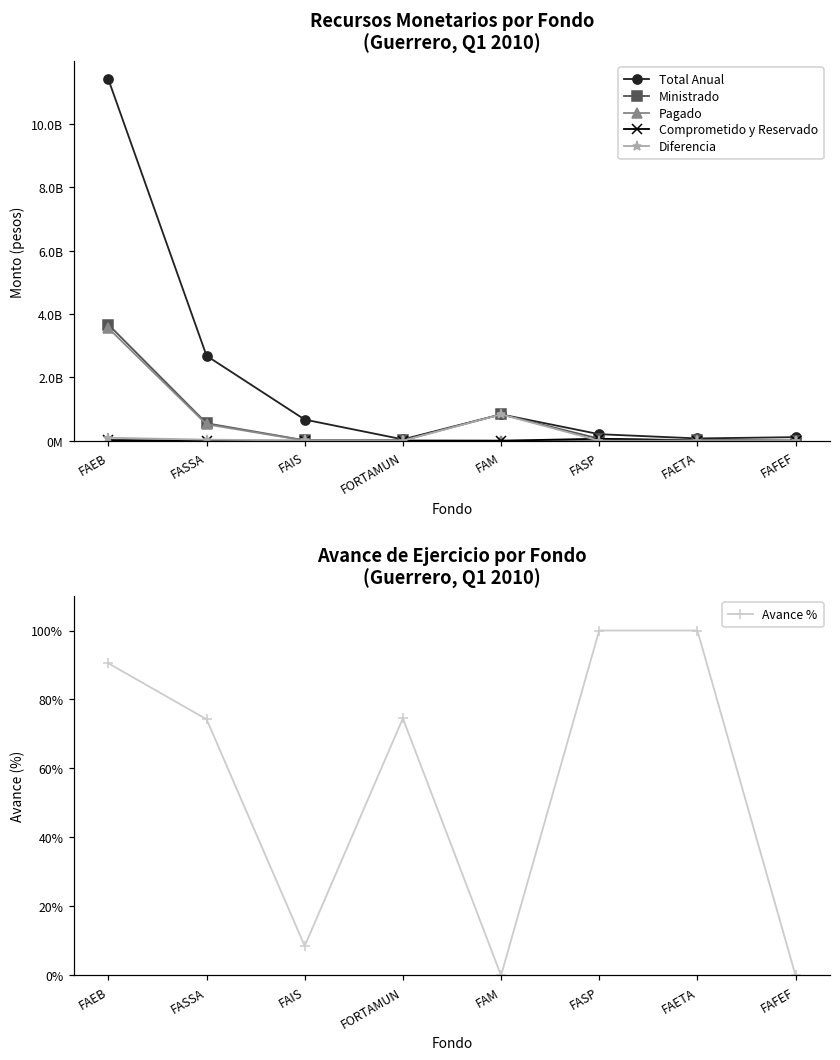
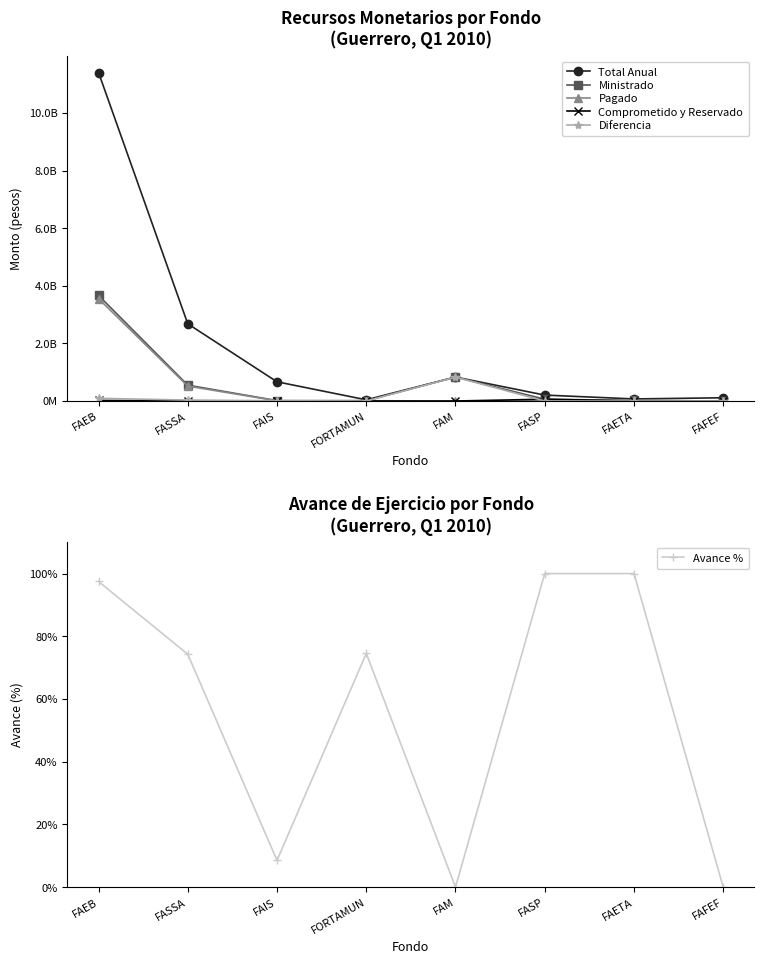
  {
    "Recursos Monetarios por Fondo (Guerrero, Q1 2010)": {
      "Ministrado": {
        "FAEB": "3700000000"
      }
    },
    "Avance de Ejercicio por Fondo (Guerrero, Q1 2010)": {
-     "FAEB": "90%",
+     "FAEB": "97%",
      "FASSA": "74%",
      "FAIS": "9%",
      "FORTAMUN": "75%",
      "FAM": "0%",
      "FASP": "100%",
      "FAETA": "100%",
      "FAFEF": "0%"
    }
  }
